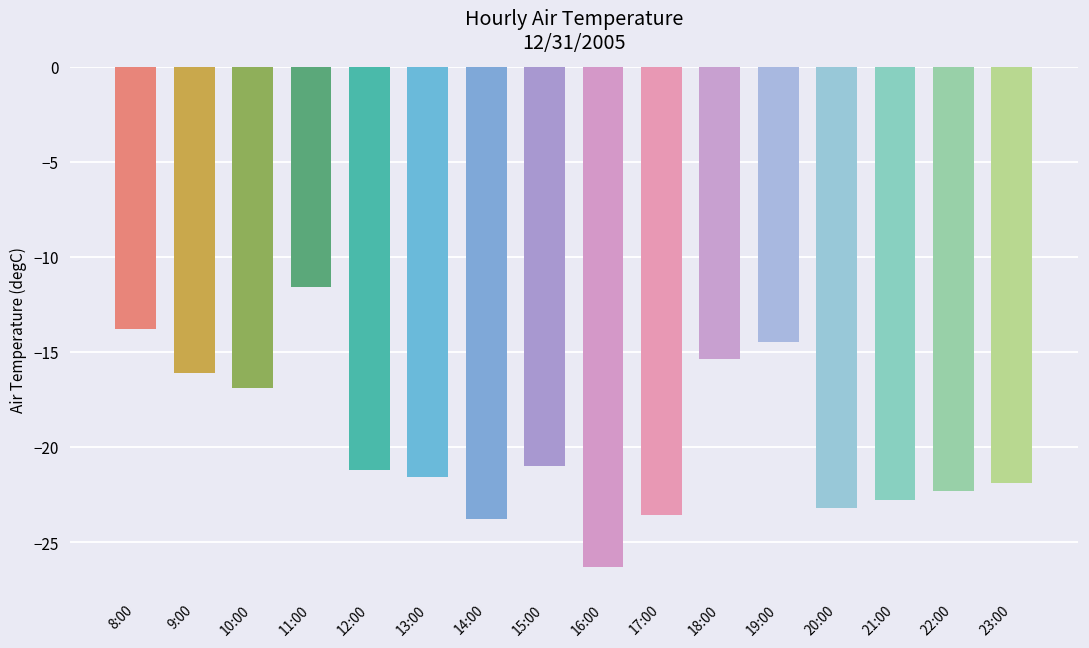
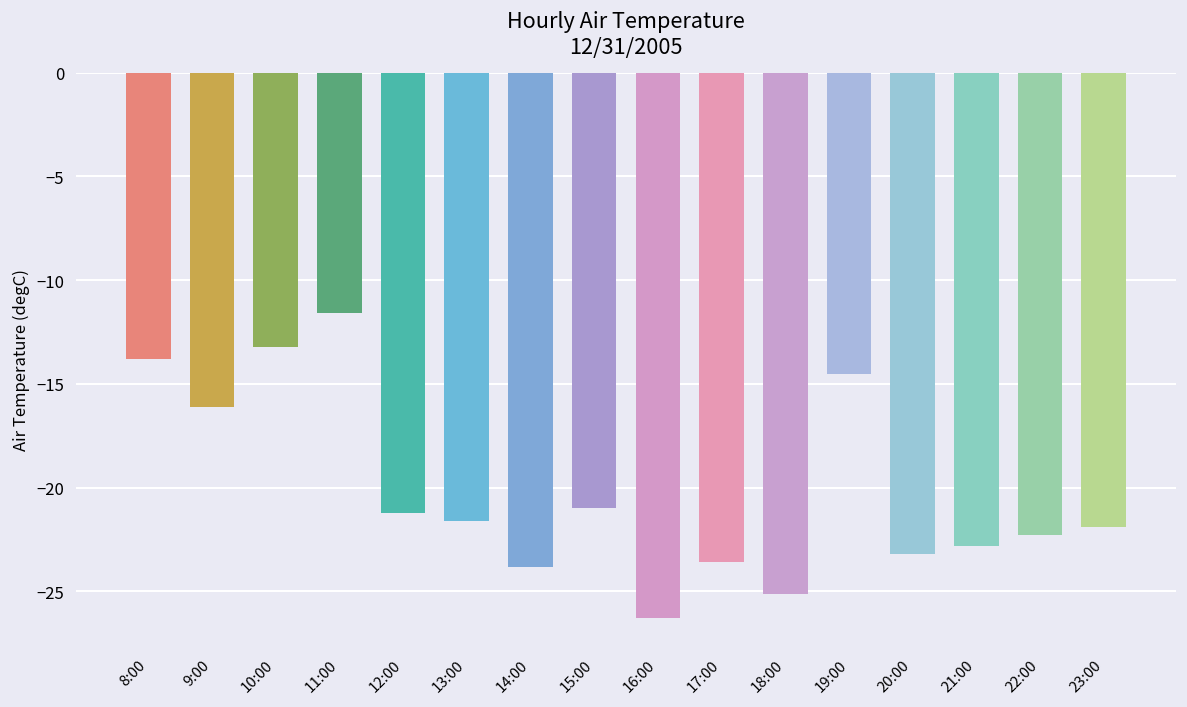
  {
    "8:00": -13.8,
    "9:00": -16.1,
-   "10:00": -16.9,
+   "10:00": -13.2,
    "11:00": -11.6,
    "12:00": -21.2,
    "13:00": -21.6,
    "14:00": -23.8,
    "15:00": -21.0,
    "16:00": -26.3,
    "17:00": -23.6,
-   "18:00": -15.4,
+   "18:00": -25.1,
    "19:00": -14.5,
    "20:00": -23.2,
    "21:00": -22.8,
    "22:00": -22.3,
    "23:00": -21.9
  }
